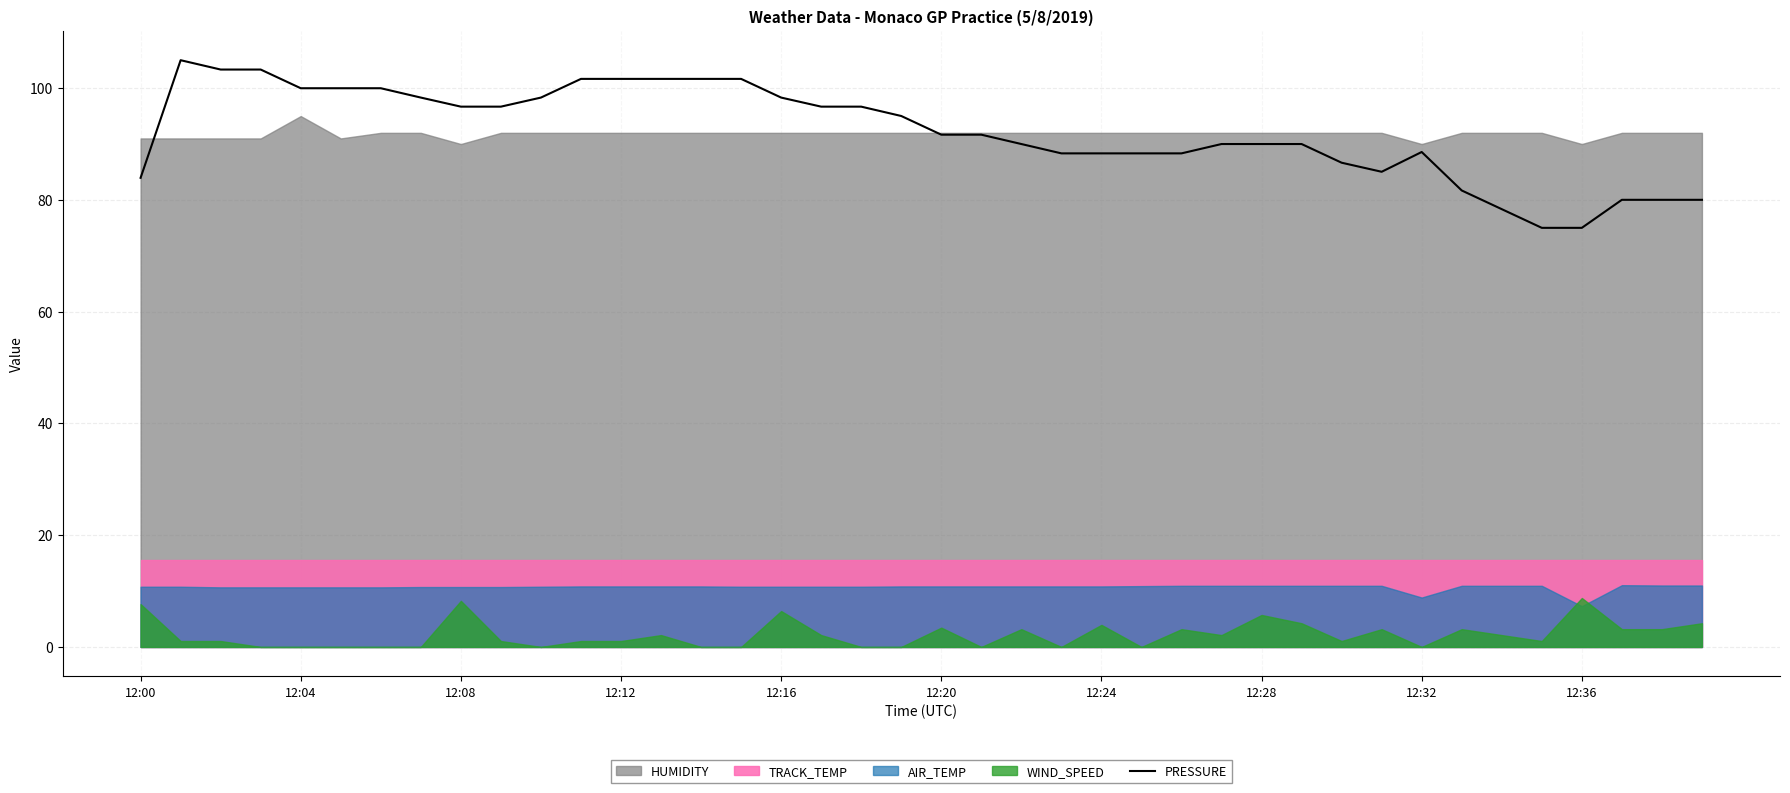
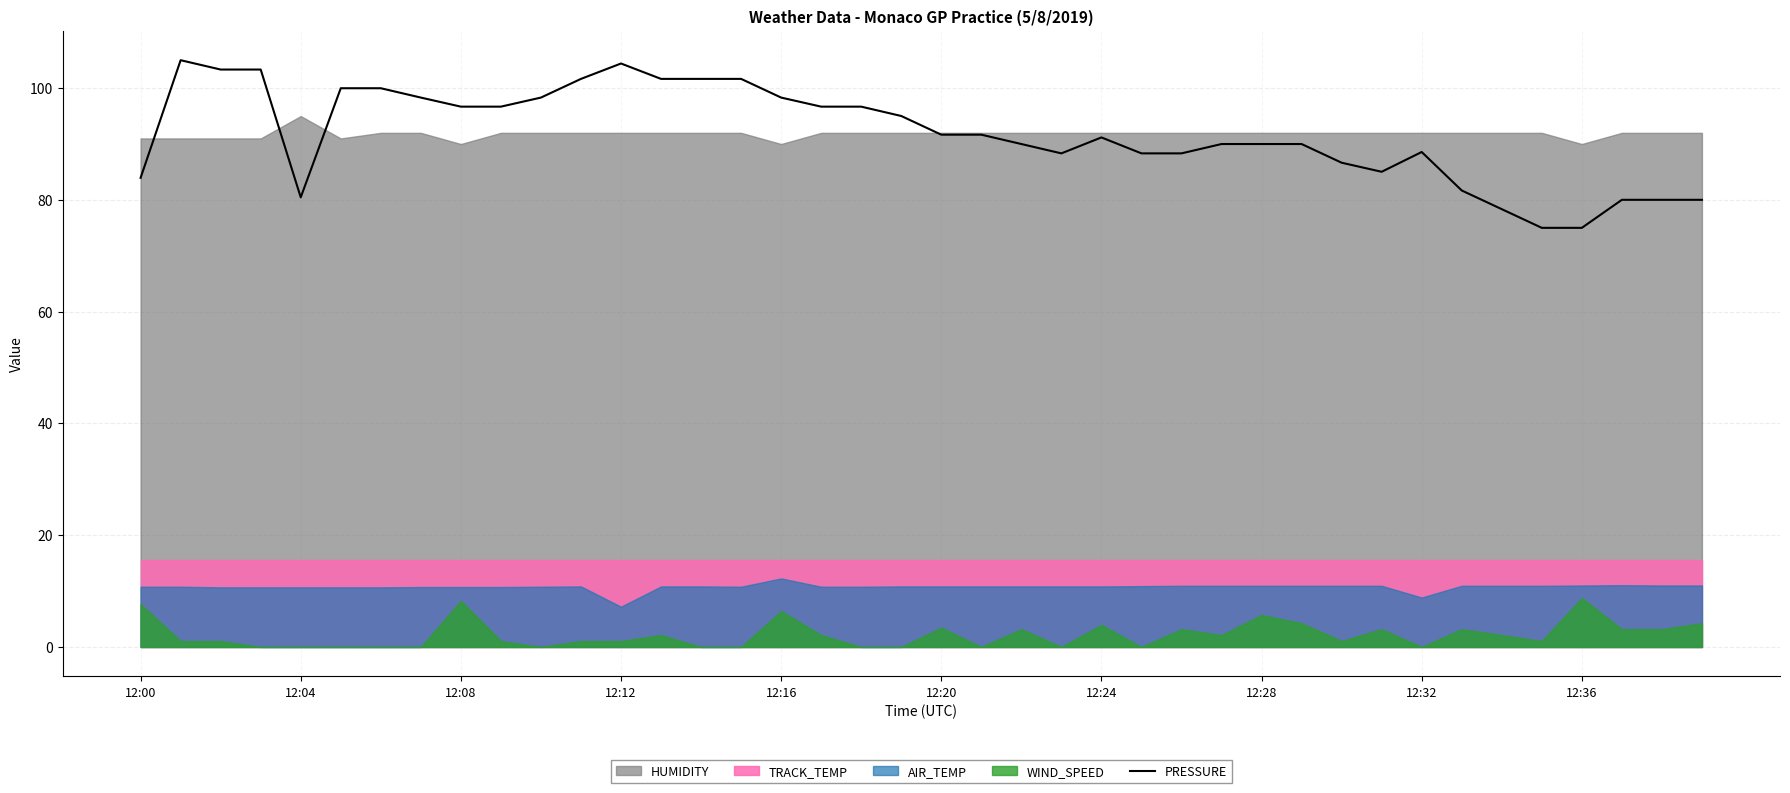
  {
    "PRESSURE": {
      "12:00": 84,
-     "12:04": 100,
+     "12:04": 80,
      "12:08": 97,
-     "12:12": 102,
+     "12:12": 104,
      "12:16": 98,
-     "12:24": 88,
+     "12:24": 91,
      "12:28": 90,
      "12:32": 89,
      "12:36": 75
    },
    "HUMIDITY": {
      "12:00": 91,
      "12:04": 95,
      "12:08": 90,
      "12:12": 92,
-     "12:16": 92,
+     "12:16": 90,
      "12:24": 92,
      "12:28": 92,
-     "12:32": 90,
+     "12:32": 92,
      "12:36": 90
    },
    "TRACK_TEMP": {
      "12:00": 16,
      "12:04": 16,
      "12:08": 16,
      "12:12": 16,
      "12:16": 16,
      "12:20": 16,
      "12:24": 16,
      "12:28": 16,
      "12:32": 16,
      "12:36": 16
    },
    "AIR_TEMP": {
      "12:00": 11,
      "12:04": 11,
      "12:08": 11,
-     "12:12": 11,
-     "12:16": 11,
+     "12:12": 7,
+     "12:16": 12,
      "12:20": 11,
      "12:24": 11,
      "12:28": 11,
      "12:32": 9,
-     "12:36": 7
+     "12:36": 11
    },
    "WIND_SPEED": {
      "12:00": 8,
      "12:04": 0,
      "12:08": 8,
      "12:12": 1,
      "12:16": 6,
      "12:20": 3,
      "12:24": 4,
      "12:28": 6,
      "12:32": 0,
      "12:36": 9
    }
  }
